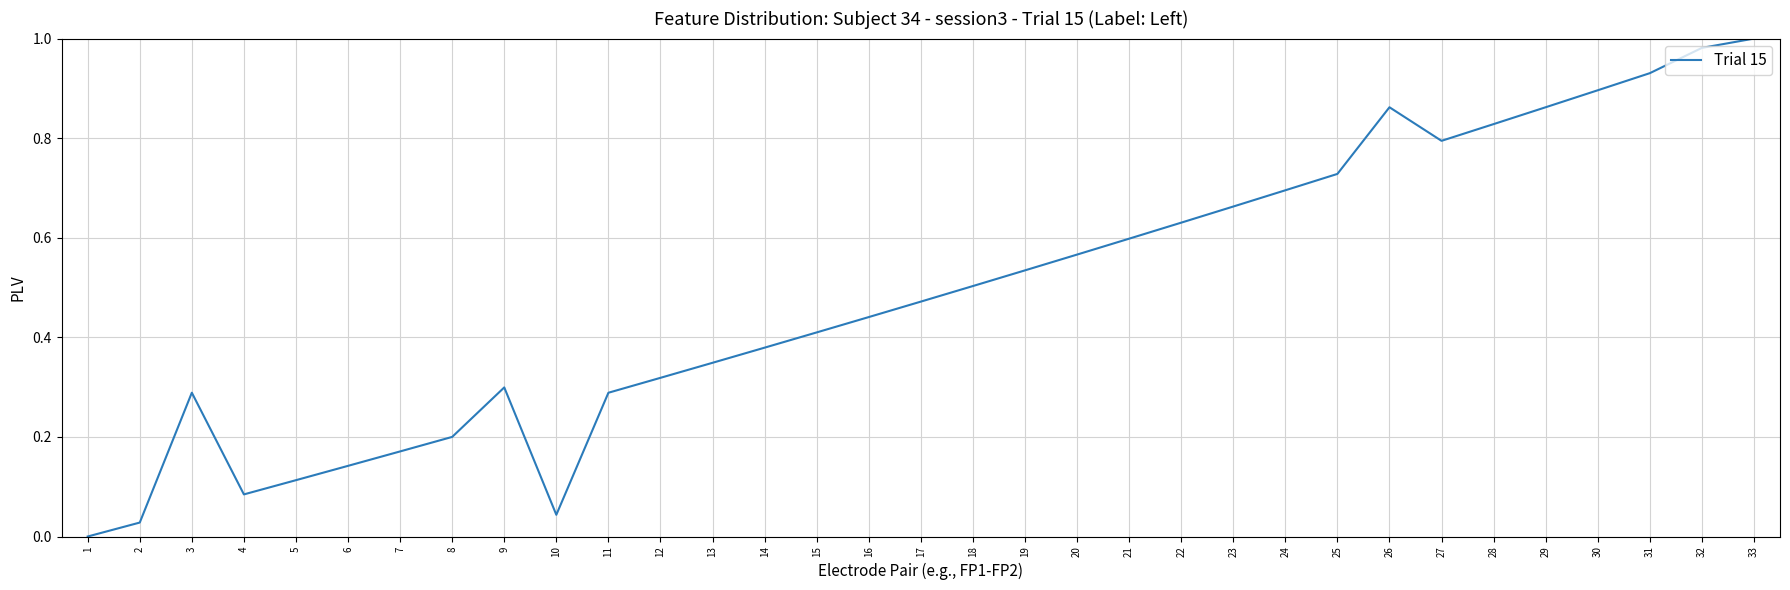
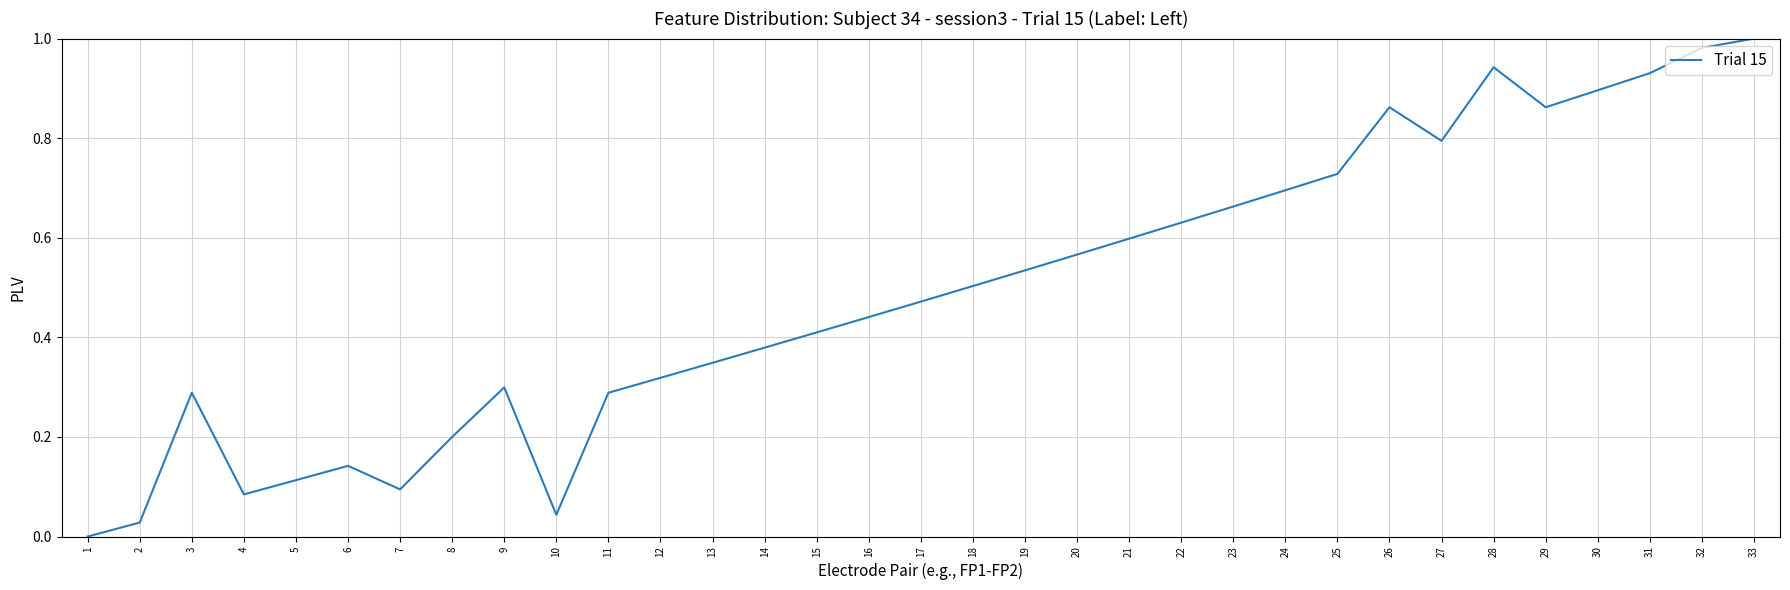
  {
    "1": 0.00,
    "2": 0.03,
    "3": 0.29,
    "4": 0.08,
    "5": 0.11,
    "6": 0.14,
-   "7": 0.17,
+   "7": 0.09,
    "8": 0.20,
    "9": 0.30,
    "10": 0.04,
    "11": 0.29,
    "12": 0.32,
    "13": 0.35,
    "14": 0.38,
    "15": 0.41,
    "16": 0.44,
    "17": 0.47,
    "18": 0.50,
    "19": 0.53,
    "20": 0.57,
    "21": 0.60,
    "22": 0.63,
    "23": 0.66,
    "24": 0.70,
    "25": 0.73,
    "26": 0.86,
    "27": 0.79,
-   "28": 0.83,
+   "28": 0.94,
    "29": 0.86,
    "30": 0.90,
    "31": 0.93,
    "33": 1.00
  }
